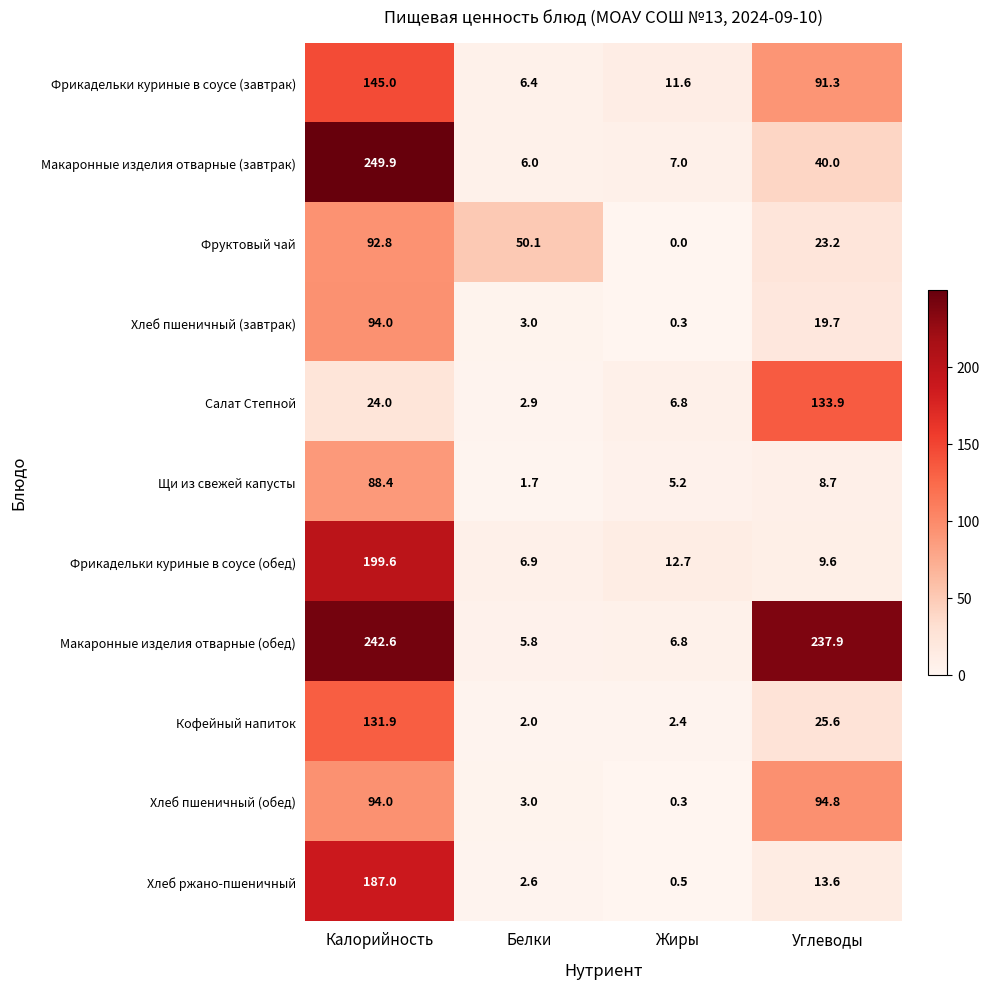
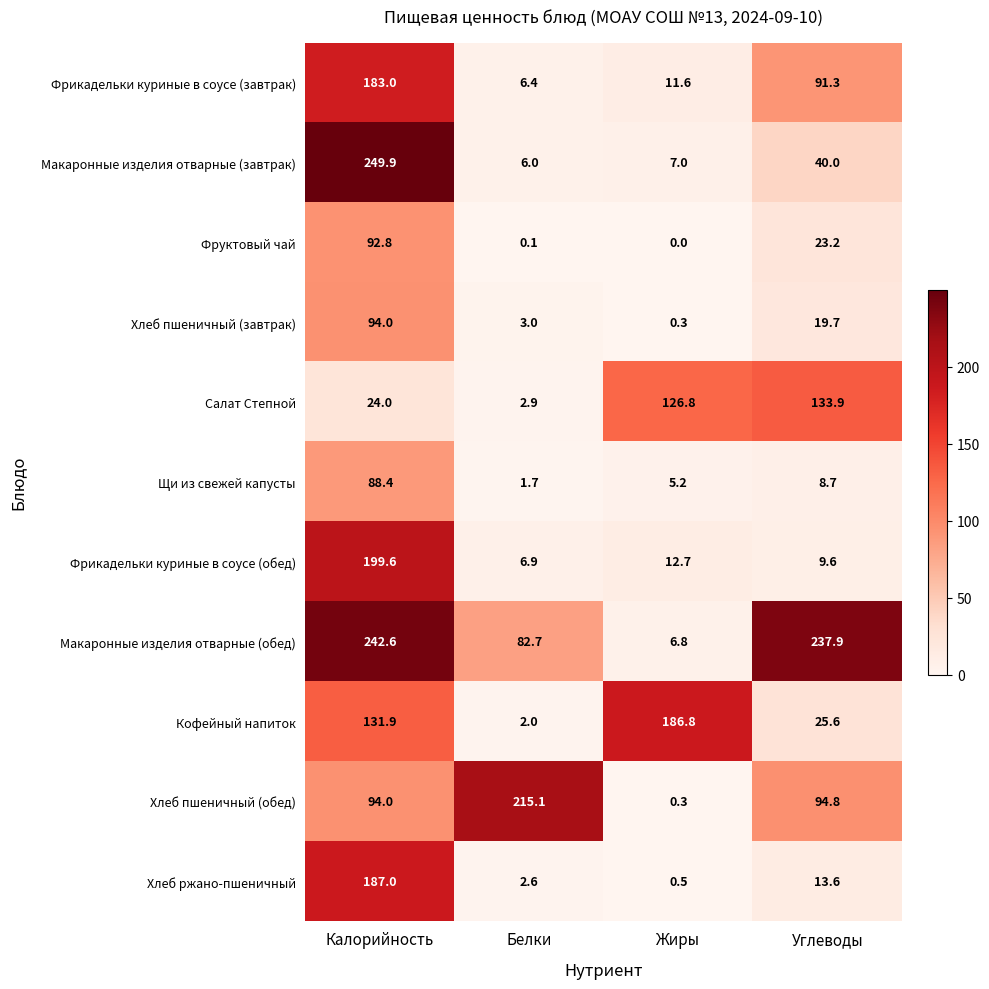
  {
    "Фрикадельки куриные в соусе (завтрак)": {
-     "Калорийность": 145.0,
+     "Калорийность": 183.0,
      "Белки": 6.4,
      "Жиры": 11.6,
      "Углеводы": 91.3
    },
    "Макаронные изделия отварные (завтрак)": {
      "Калорийность": 249.9,
      "Белки": 6.0,
      "Жиры": 7.0,
      "Углеводы": 40.0
    },
    "Фруктовый чай": {
      "Калорийность": 92.8,
-     "Белки": 50.1,
+     "Белки": 0.1,
      "Жиры": 0.0,
      "Углеводы": 23.2
    },
    "Хлеб пшеничный (завтрак)": {
      "Калорийность": 94.0,
      "Белки": 3.0,
      "Жиры": 0.3,
      "Углеводы": 19.7
    },
    "Салат Степной": {
      "Калорийность": 24.0,
      "Белки": 2.9,
-     "Жиры": 6.8,
+     "Жиры": 126.8,
      "Углеводы": 133.9
    },
    "Щи из свежей капусты": {
      "Калорийность": 88.4,
      "Белки": 1.7,
      "Жиры": 5.2,
      "Углеводы": 8.7
    },
    "Фрикадельки куриные в соусе (обед)": {
      "Калорийность": 199.6,
      "Белки": 6.9,
      "Жиры": 12.7,
      "Углеводы": 9.6
    },
    "Макаронные изделия отварные (обед)": {
      "Калорийность": 242.6,
-     "Белки": 5.8,
+     "Белки": 82.7,
      "Жиры": 6.8,
      "Углеводы": 237.9
    },
    "Кофейный напиток": {
      "Калорийность": 131.9,
      "Белки": 2.0,
-     "Жиры": 2.4,
+     "Жиры": 186.8,
      "Углеводы": 25.6
    },
    "Хлеб пшеничный (обед)": {
      "Калорийность": 94.0,
-     "Белки": 3.0,
+     "Белки": 215.1,
      "Жиры": 0.3,
      "Углеводы": 94.8
    },
    "Хлеб ржано-пшеничный": {
      "Калорийность": 187.0,
      "Белки": 2.6,
      "Жиры": 0.5,
      "Углеводы": 13.6
    }
  }
